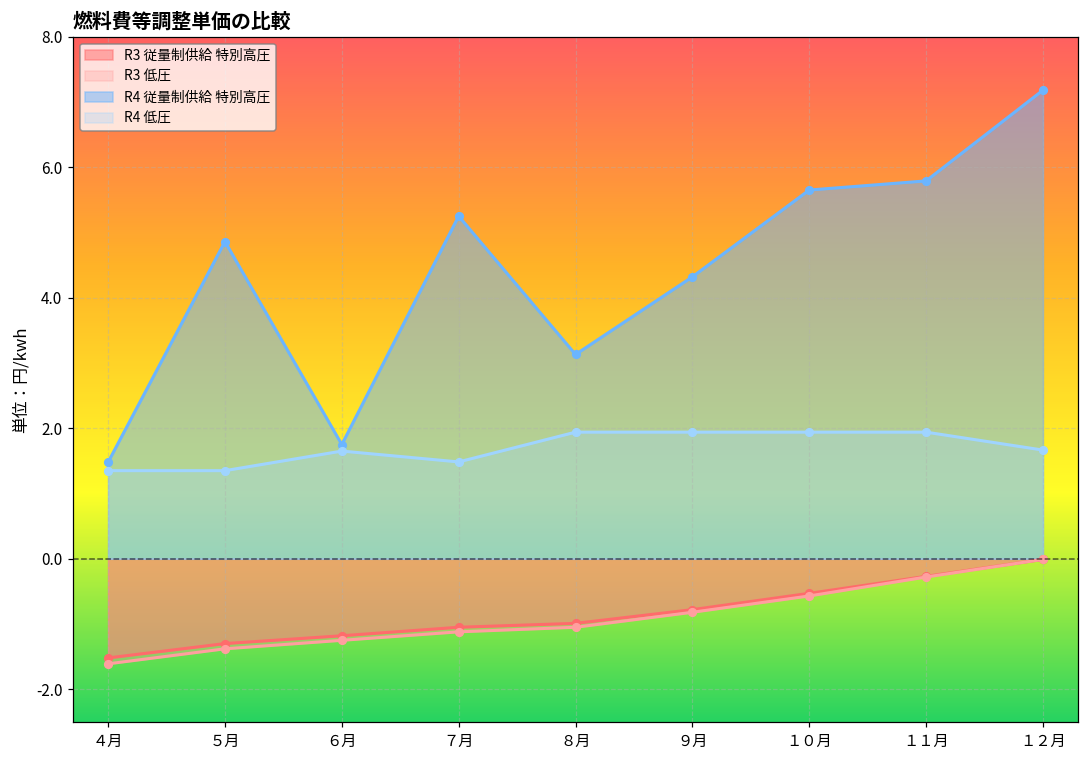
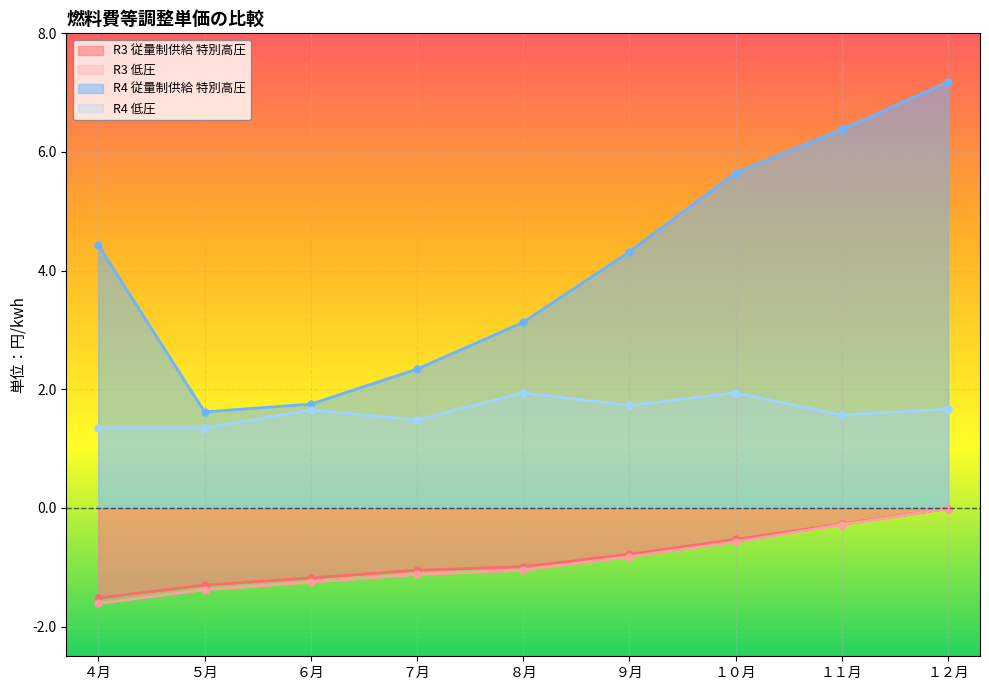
  {
    "R4 従量制供給 特別高圧": {
-     "４月": 1.5,
-     "５月": 4.9,
+     "４月": 4.4,
+     "５月": 1.6,
      "６月": 1.8,
-     "７月": 5.3,
+     "７月": 2.3,
      "８月": 3.1,
      "９月": 4.3,
      "１０月": 5.7,
-     "１１月": 5.8,
+     "１１月": 6.4,
      "１２月": 7.2
    },
    "R4 低圧": {
      "４月": 1.4,
      "５月": 1.4,
      "６月": 1.7,
      "７月": 1.5,
      "８月": 1.9,
-     "９月": 1.9,
+     "９月": 1.7,
      "１０月": 1.9,
-     "１１月": 1.9,
+     "１１月": 1.6,
      "１２月": 1.7
    }
  }
